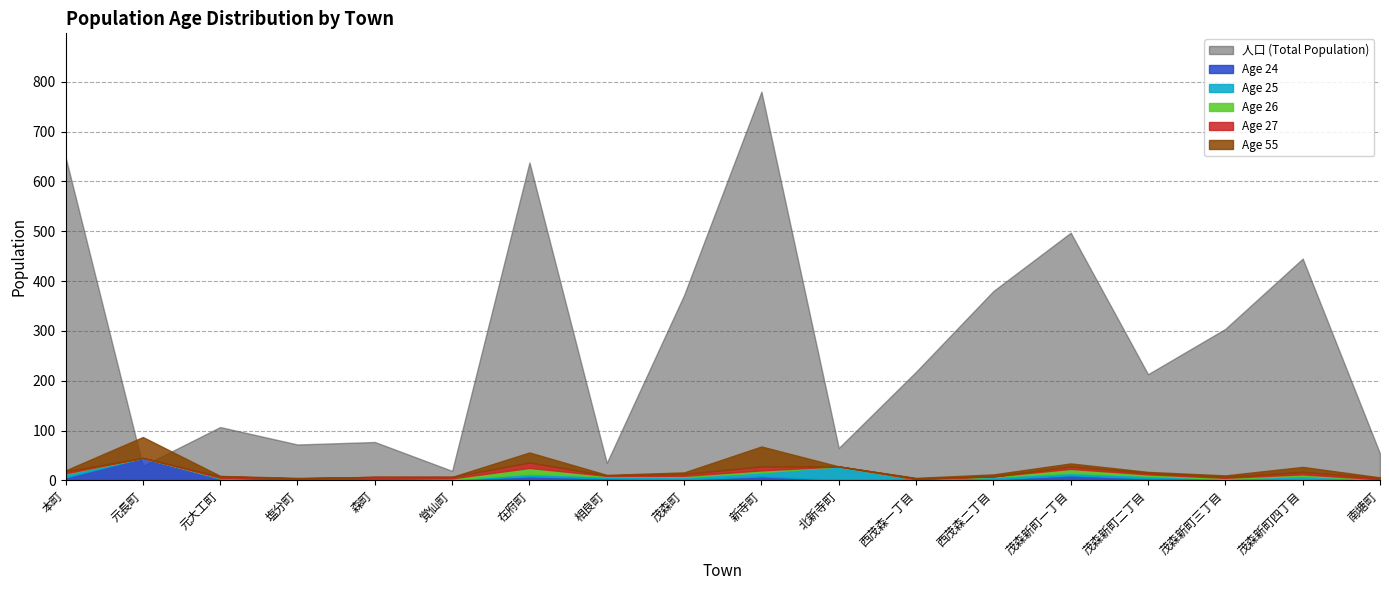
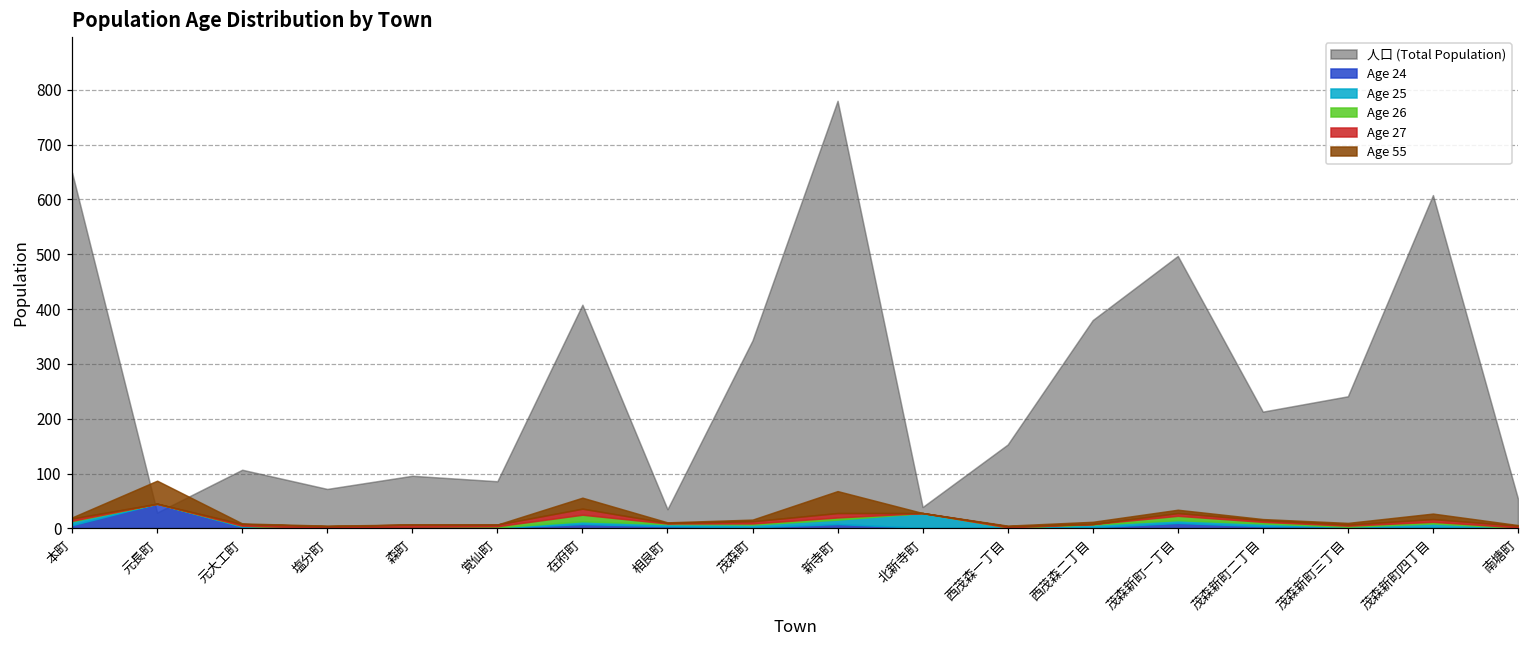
  {
    "人口 (Total Population)": {
      "本町": 650,
      "元長町": 30,
      "元大工町": 110,
      "塩分町": 70,
-     "森町": 80,
-     "覚仙町": 20,
-     "在府町": 640,
+     "森町": 100,
+     "覚仙町": 90,
+     "在府町": 410,
      "相良町": 40,
-     "茂森町": 370,
+     "茂森町": 340,
      "新寺町": 780,
-     "北新寺町": 70,
-     "西茂森一丁目": 220,
+     "北新寺町": 40,
+     "西茂森一丁目": 150,
      "西茂森二丁目": 380,
      "茂森新町一丁目": 500,
      "茂森新町二丁目": 210,
-     "茂森新町三丁目": 300,
-     "茂森新町四丁目": 450,
+     "茂森新町三丁目": 240,
+     "茂森新町四丁目": 610,
      "南塘町": 50
    },
    "Age 24": {
      "本町": 10,
      "新寺町": 10
    },
    "Age 26": {
      "在府町": 10
    },
    "Age 27": {
      "在府町": 10,
      "新寺町": 10
    },
    "Age 55": {
      "元長町": 40,
      "在府町": 20,
      "新寺町": 40,
      "茂森新町一丁目": 10,
      "茂森新町四丁目": 10
    }
  }
